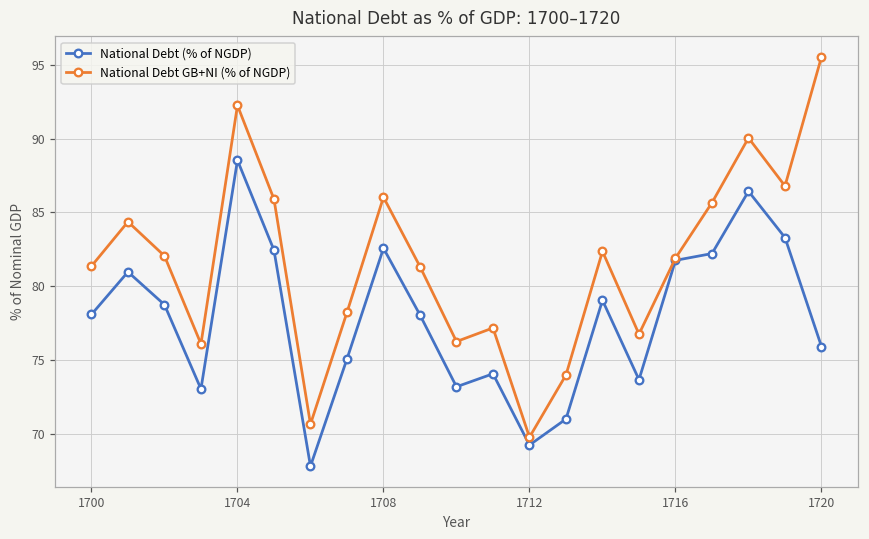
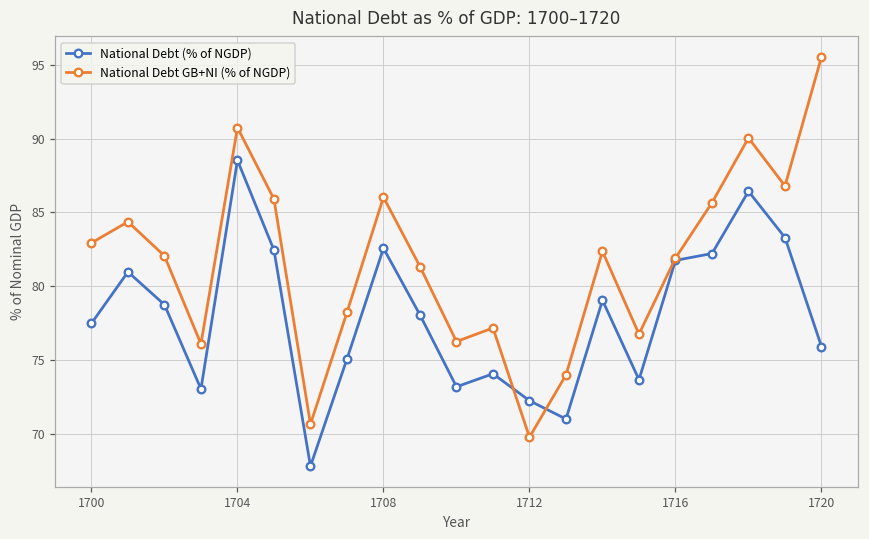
  {
    "National Debt (% of NGDP)": {
-     "1700": 78.1,
+     "1700": 77.5,
      "1704": 88.5,
      "1708": 82.6,
-     "1712": 69.3,
+     "1712": 72.3,
      "1720": 75.9
    },
    "National Debt GB+NI (% of NGDP)": {
-     "1700": 81.4,
-     "1704": 92.2,
+     "1700": 82.9,
+     "1704": 90.7,
      "1708": 86.0,
      "1712": 69.8,
      "1720": 95.5
    }
  }
